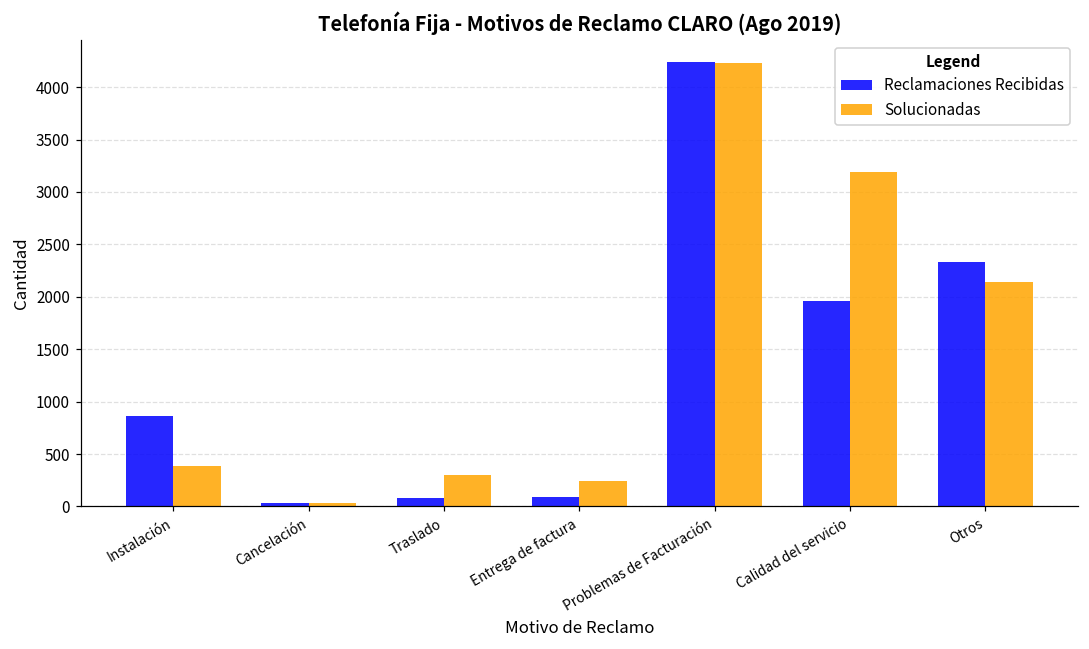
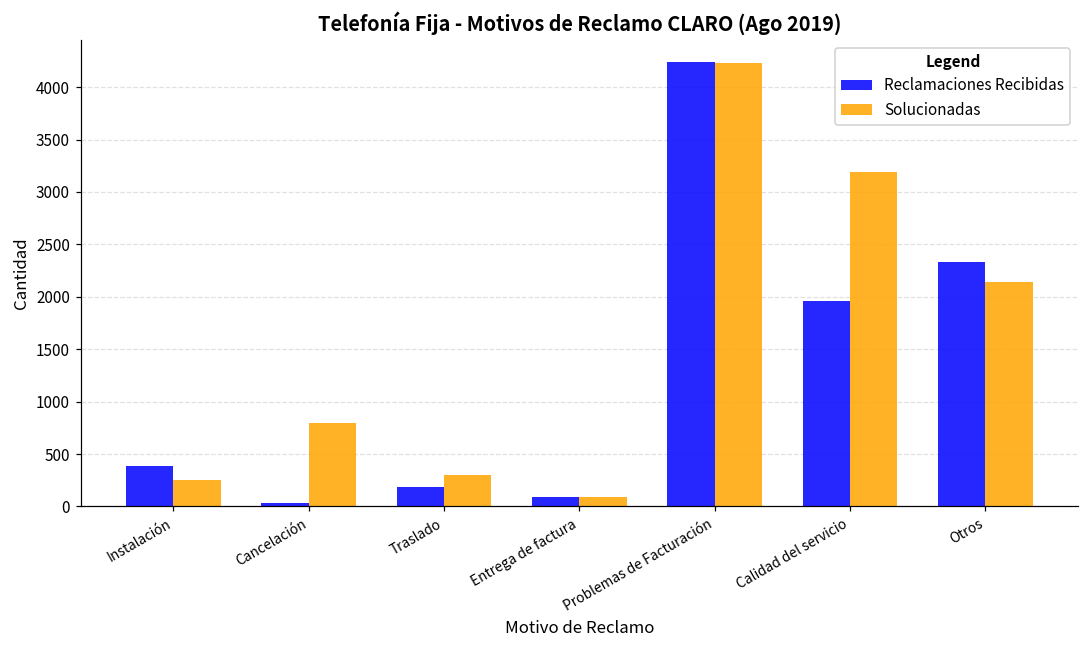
  {
    "Reclamaciones Recibidas": {
-     "Instalación": 900,
+     "Instalación": 400,
      "Cancelación": 0,
-     "Traslado": 100,
+     "Traslado": 200,
      "Entrega de factura": 100,
      "Problemas de Facturación": 4200,
      "Calidad del servicio": 2000,
      "Otros": 2300
    },
    "Solucionadas": {
-     "Instalación": 400,
-     "Cancelación": 0,
+     "Instalación": 300,
+     "Cancelación": 800,
      "Traslado": 300,
-     "Entrega de factura": 200,
+     "Entrega de factura": 100,
      "Problemas de Facturación": 4200,
      "Calidad del servicio": 3200,
      "Otros": 2100
    }
  }
